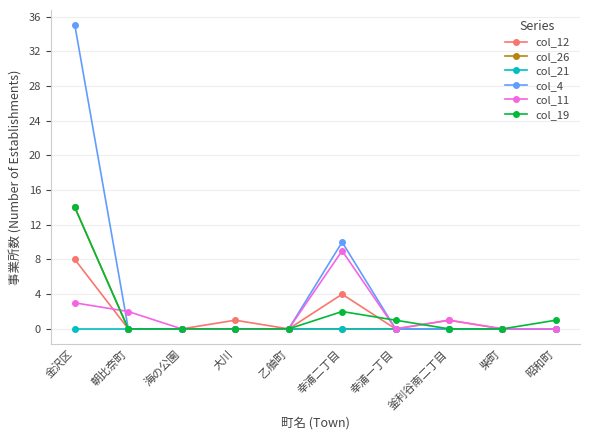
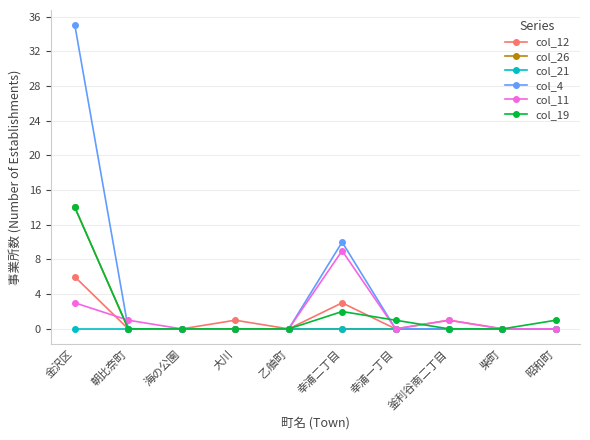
  {
    "col_12": {
-     "金沢区": 8,
+     "金沢区": 6,
      "大川": 1,
-     "幸浦二丁目": 4
+     "幸浦二丁目": 3
    },
    "col_21": {
      "金沢区": 0
    },
    "col_4": {
      "金沢区": 35,
      "幸浦二丁目": 10
    },
    "col_11": {
      "金沢区": 3,
-     "朝比奈町": 2,
+     "朝比奈町": 1,
      "幸浦二丁目": 9
    },
    "col_19": {
      "幸浦二丁目": 2,
      "幸浦一丁目": 1,
      "昭和町": 1
    }
  }
